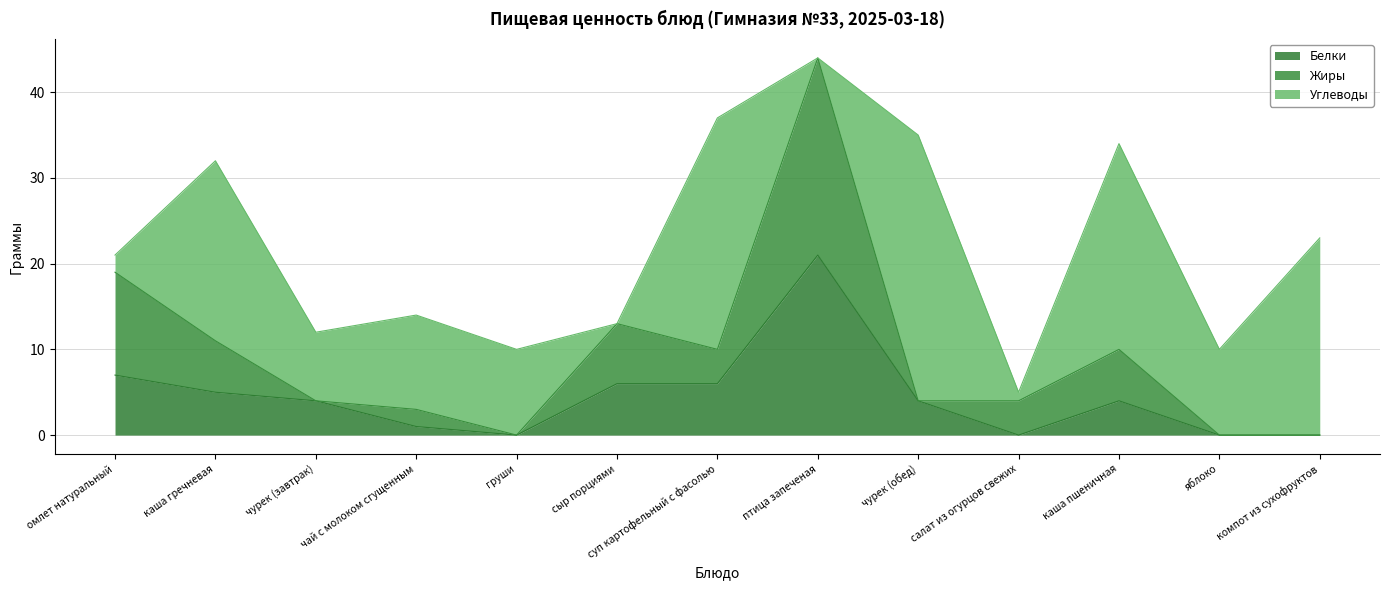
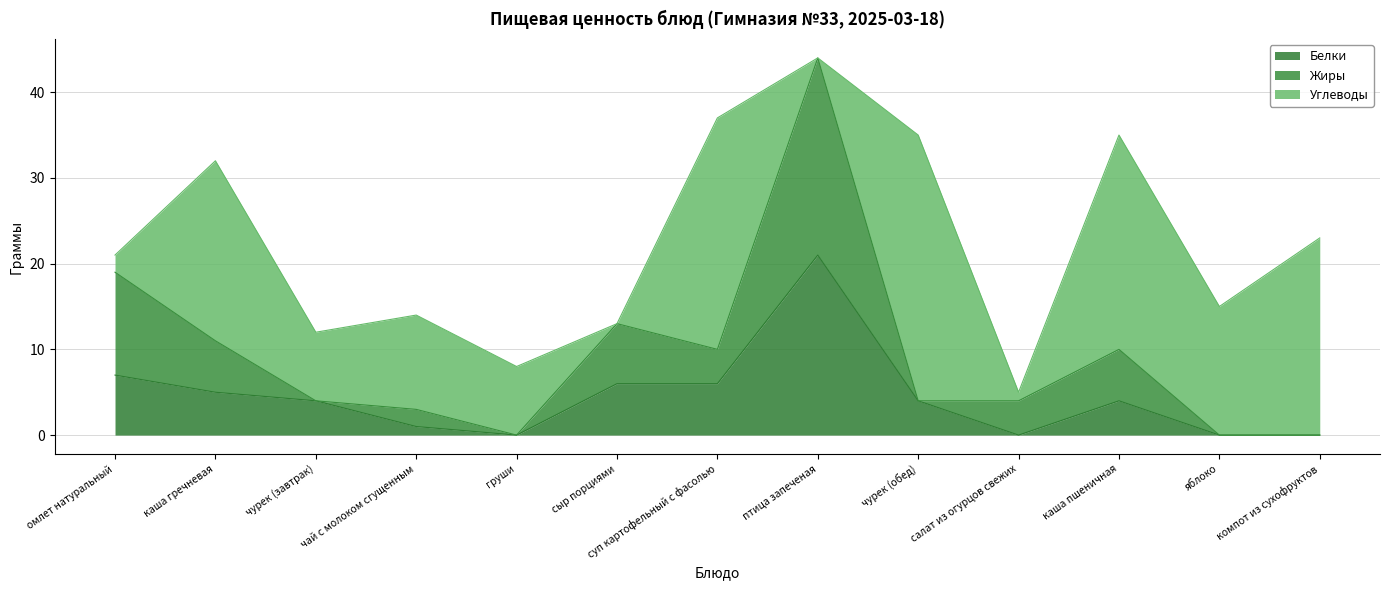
  {
    "Углеводы": {
      "омлет натуральный": 2,
      "каша гречневая": 21,
      "чурек (завтрак)": 8,
      "чай с молоком сгущенным": 11,
-     "груши": 10,
+     "груши": 8,
      "суп картофельный с фасолью": 27,
      "чурек (обед)": 31,
      "салат из огурцов свежих": 1,
-     "каша пшеничная": 24,
-     "яблоко": 10,
+     "каша пшеничная": 25,
+     "яблоко": 15,
      "компот из сухофруктов": 23
    }
  }
